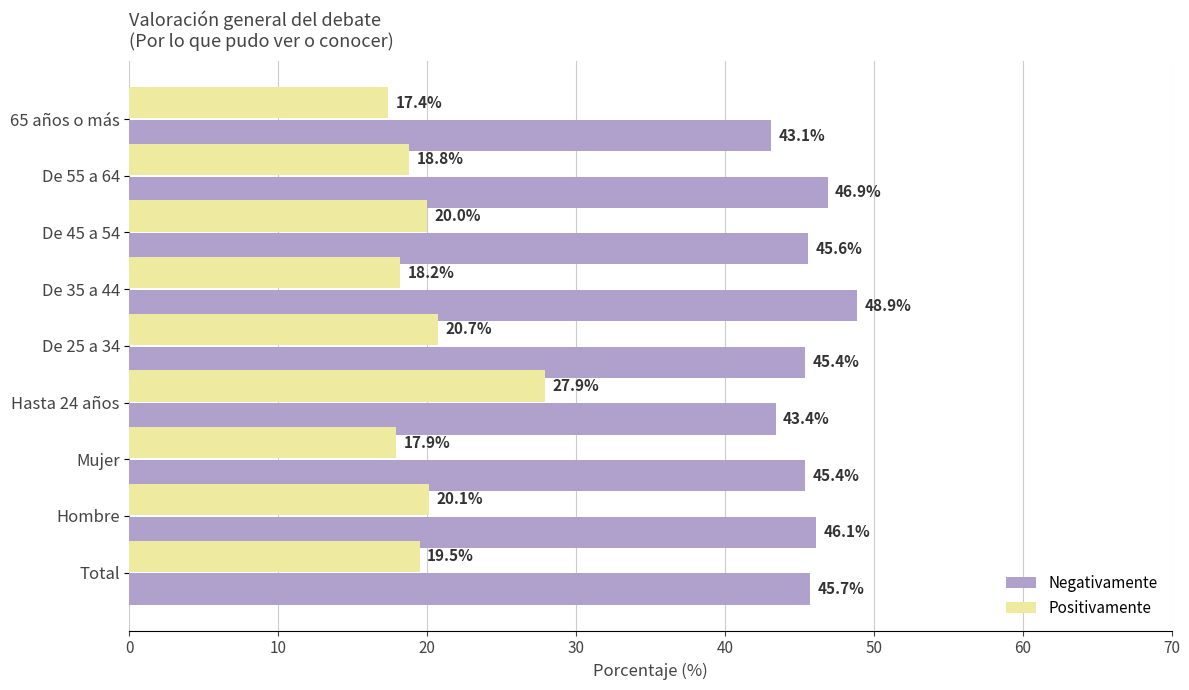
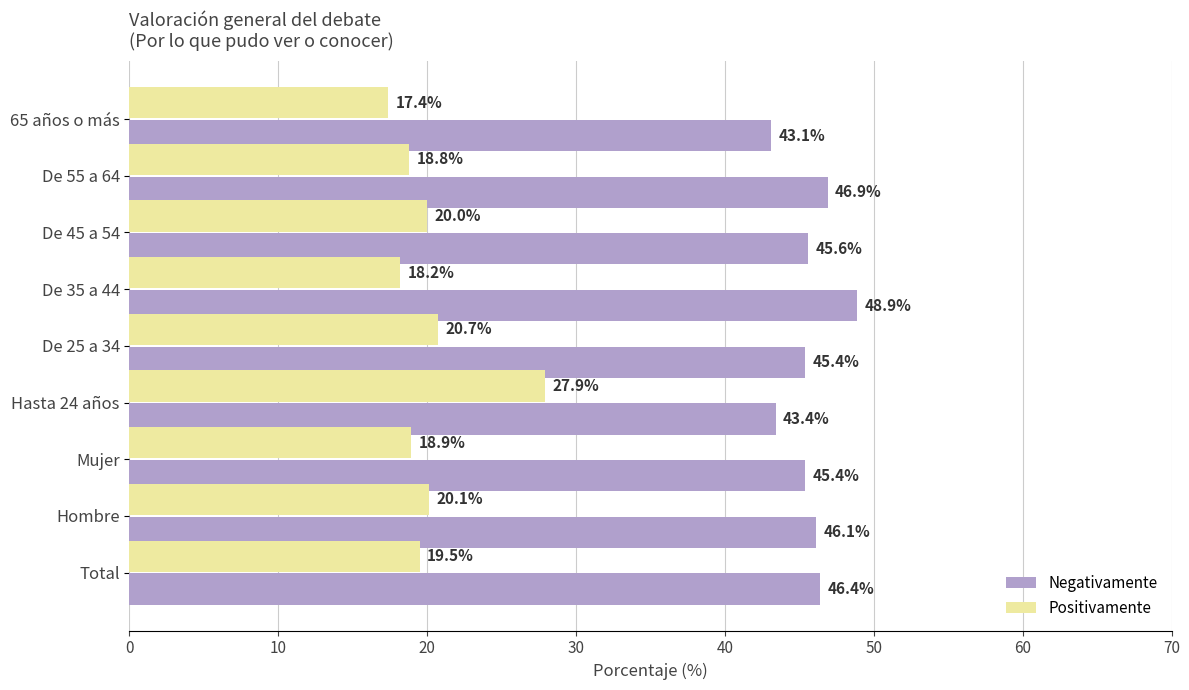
  {
    "Negativamente": {
      "65 años o más": "43.1%",
      "De 55 a 64": "46.9%",
      "De 45 a 54": "45.6%",
      "De 35 a 44": "48.9%",
      "De 25 a 34": "45.4%",
      "Hasta 24 años": "43.4%",
      "Mujer": "45.4%",
      "Hombre": "46.1%",
-     "Total": "45.7%"
+     "Total": "46.4%"
    },
    "Positivamente": {
      "65 años o más": "17.4%",
      "De 55 a 64": "18.8%",
      "De 45 a 54": "20.0%",
      "De 35 a 44": "18.2%",
      "De 25 a 34": "20.7%",
      "Hasta 24 años": "27.9%",
-     "Mujer": "17.9%",
+     "Mujer": "18.9%",
      "Hombre": "20.1%",
      "Total": "19.5%"
    }
  }
